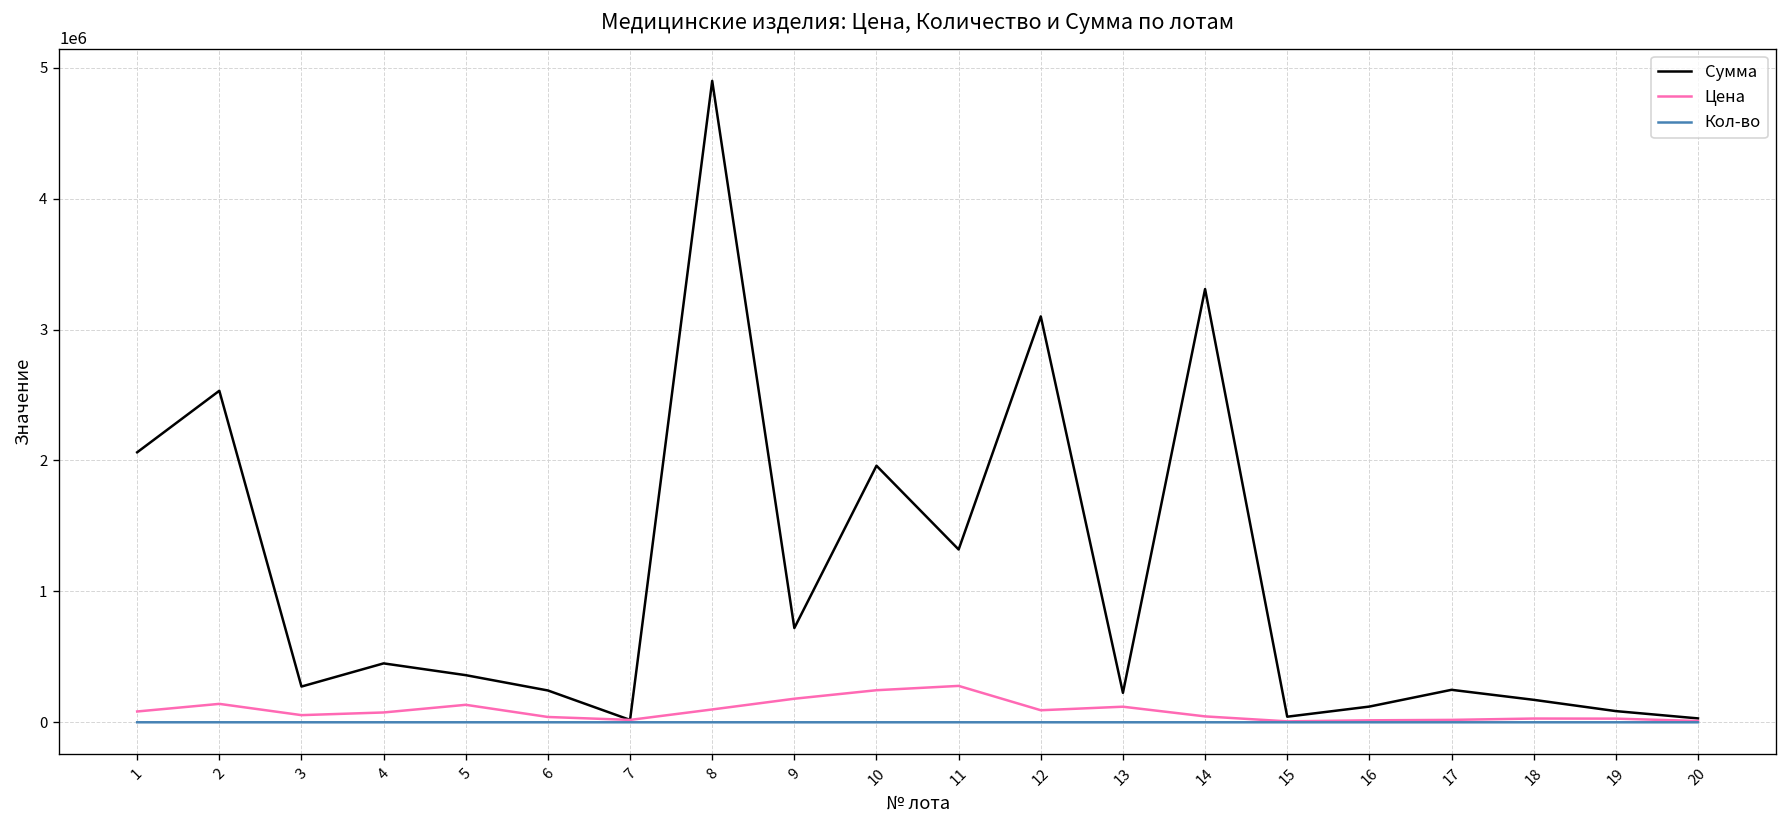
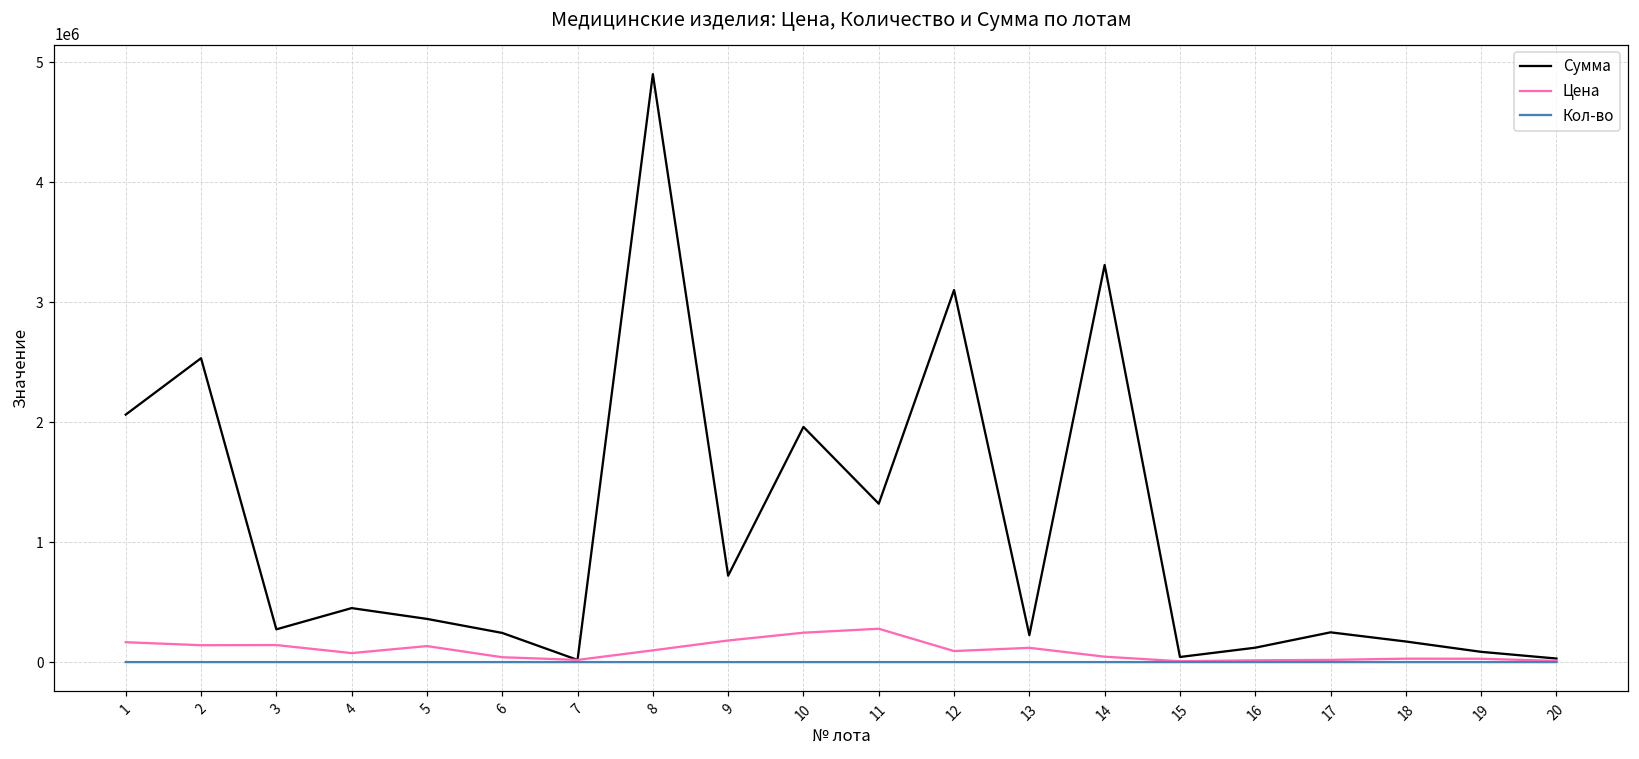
  {
    "Сумма": {
      "1": 2060000,
      "2": 2530000,
      "3": 270000,
      "4": 450000,
      "5": 360000,
      "6": 240000,
      "8": 4900000,
      "9": 720000,
      "10": 1960000,
      "11": 1320000,
      "12": 3100000,
      "13": 230000,
      "14": 3310000,
      "15": 40000,
      "16": 120000,
      "17": 250000,
      "18": 170000,
      "19": 90000
    },
    "Цена": {
-     "1": 80000,
+     "1": 170000,
      "2": 140000,
-     "3": 50000,
+     "3": 140000,
      "4": 80000,
      "5": 130000,
      "6": 40000,
      "8": 100000,
      "9": 180000,
      "10": 250000,
      "11": 280000,
      "12": 90000,
      "13": 120000,
      "14": 50000,
      "18": 30000,
      "19": 30000
    },
    "Кол-во": {
      "1": 0,
      "2": 0,
      "3": 0,
      "4": 0,
      "5": 0,
      "6": 0,
      "8": 0,
      "9": 0,
      "10": 0,
      "11": 0,
      "12": 0,
      "13": 0,
      "14": 0,
      "18": 0,
      "19": 0
    }
  }
